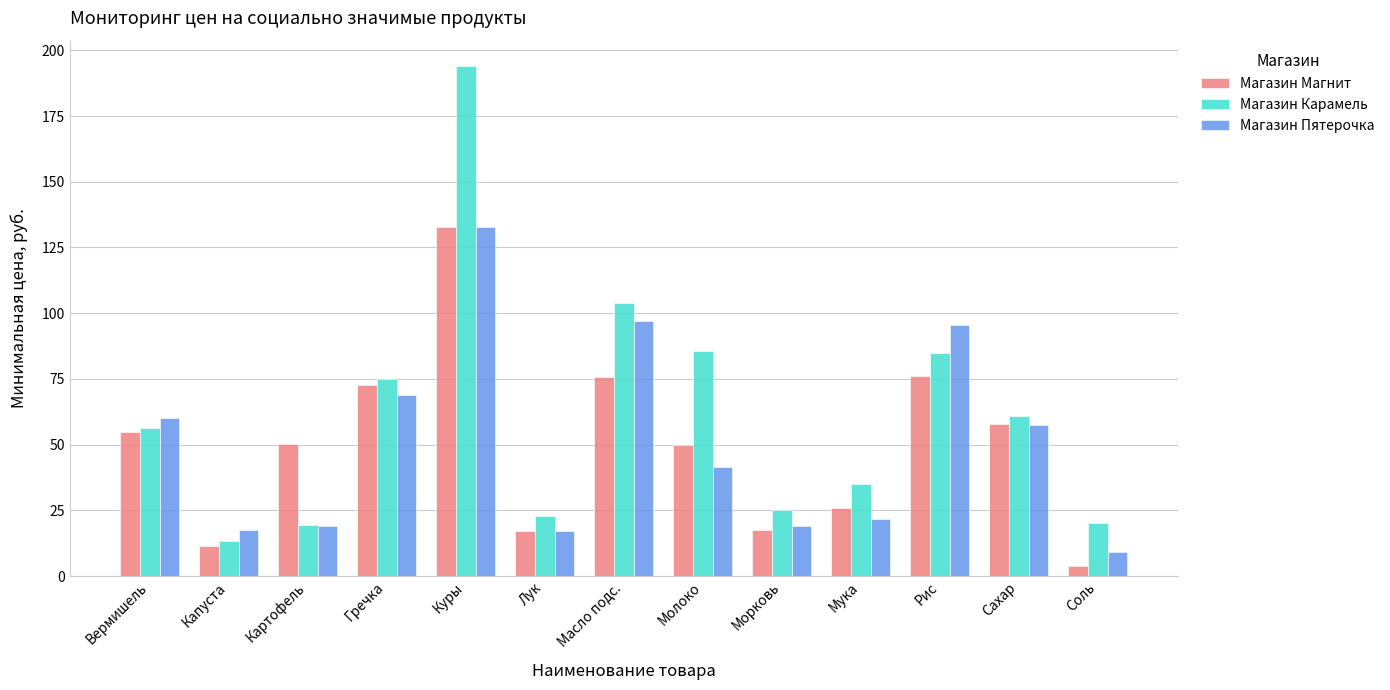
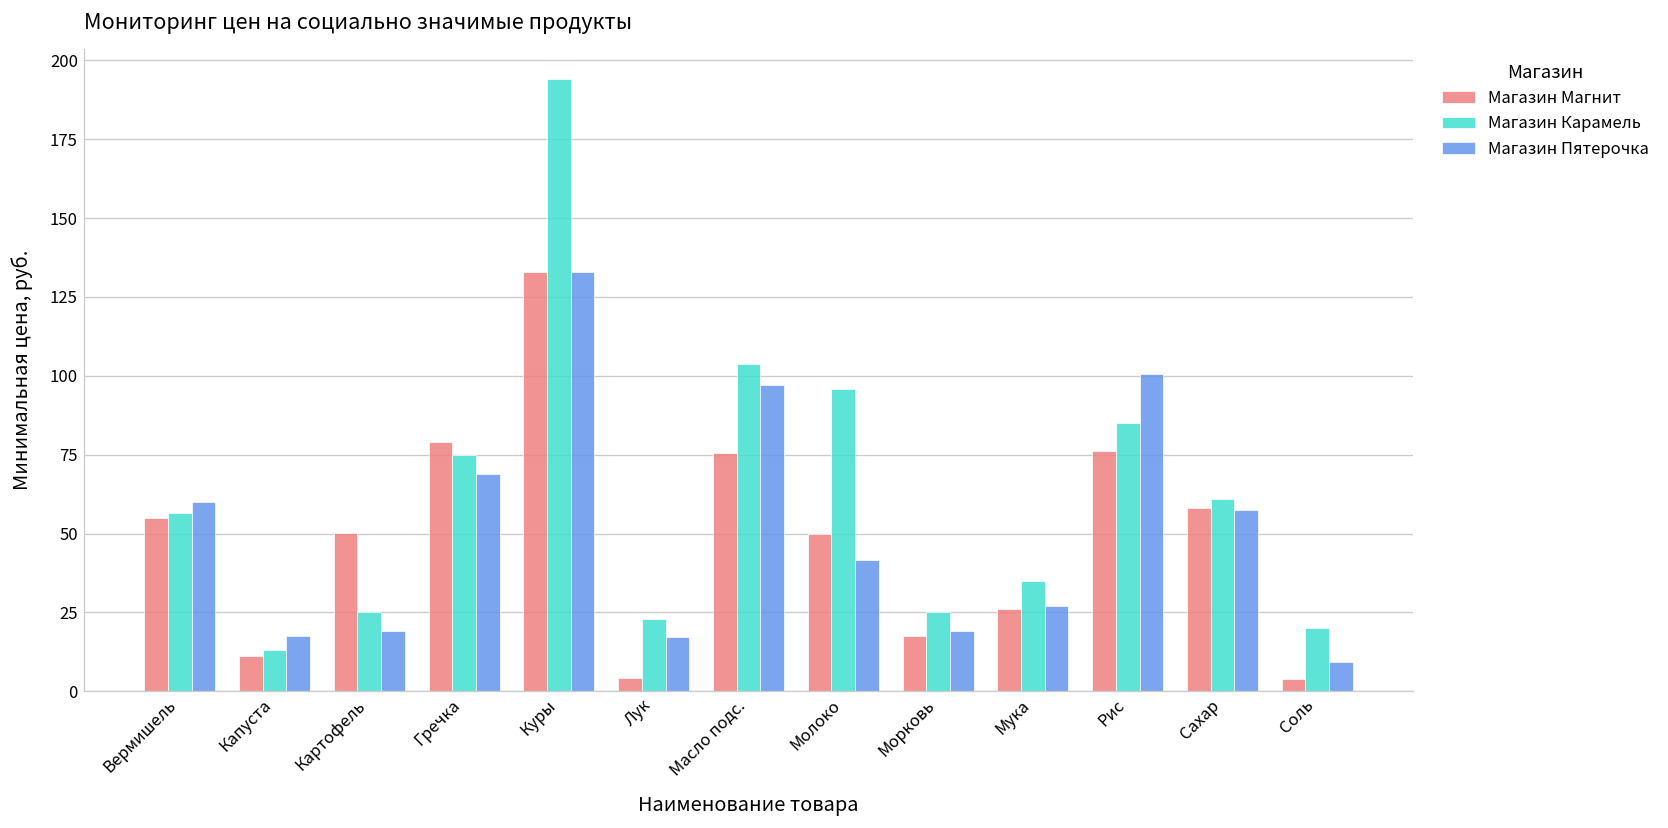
  {
    "Магазин Магнит": {
      "Вермишель": 55,
      "Капуста": 11,
      "Картофель": 50,
-     "Гречка": 73,
+     "Гречка": 79,
      "Куры": 133,
-     "Лук": 17,
+     "Лук": 4,
      "Масло подс.": 76,
      "Молоко": 50,
      "Морковь": 17,
      "Мука": 26,
      "Рис": 76,
      "Сахар": 58,
      "Соль": 4
    },
    "Магазин Карамель": {
      "Вермишель": 57,
      "Капуста": 13,
-     "Картофель": 19,
+     "Картофель": 25,
      "Гречка": 75,
      "Куры": 194,
      "Лук": 23,
      "Масло подс.": 104,
-     "Молоко": 86,
+     "Молоко": 96,
      "Морковь": 25,
      "Мука": 35,
      "Рис": 85,
      "Сахар": 61,
      "Соль": 20
    },
    "Магазин Пятерочка": {
      "Вермишель": 60,
      "Капуста": 17,
      "Картофель": 19,
      "Гречка": 69,
      "Куры": 133,
      "Лук": 17,
      "Масло подс.": 97,
      "Молоко": 42,
      "Морковь": 19,
-     "Мука": 22,
-     "Рис": 96,
+     "Мука": 27,
+     "Рис": 101,
      "Сахар": 58,
      "Соль": 9
    }
  }
